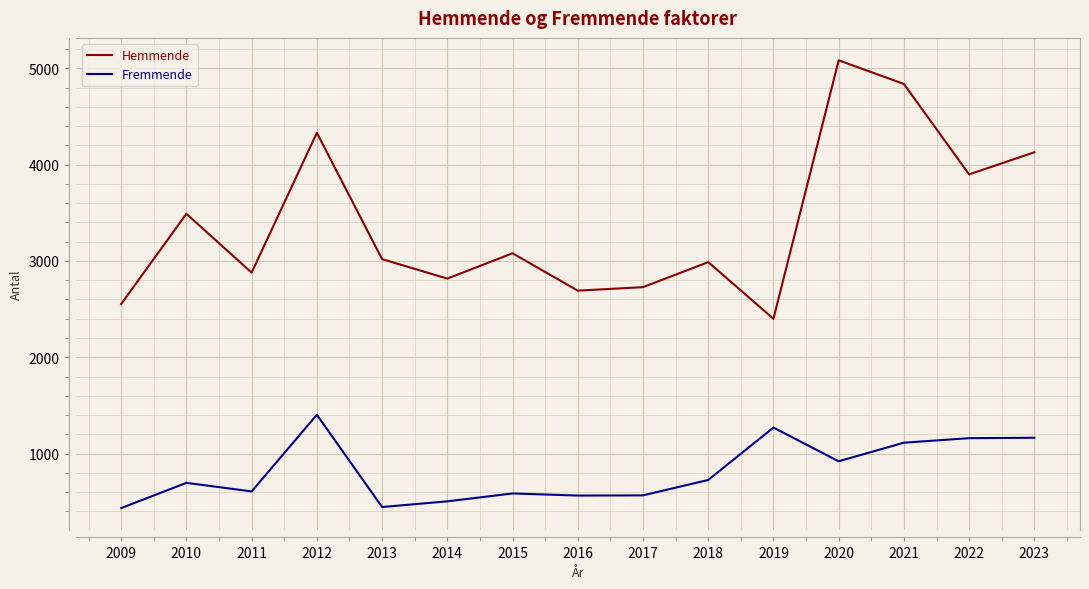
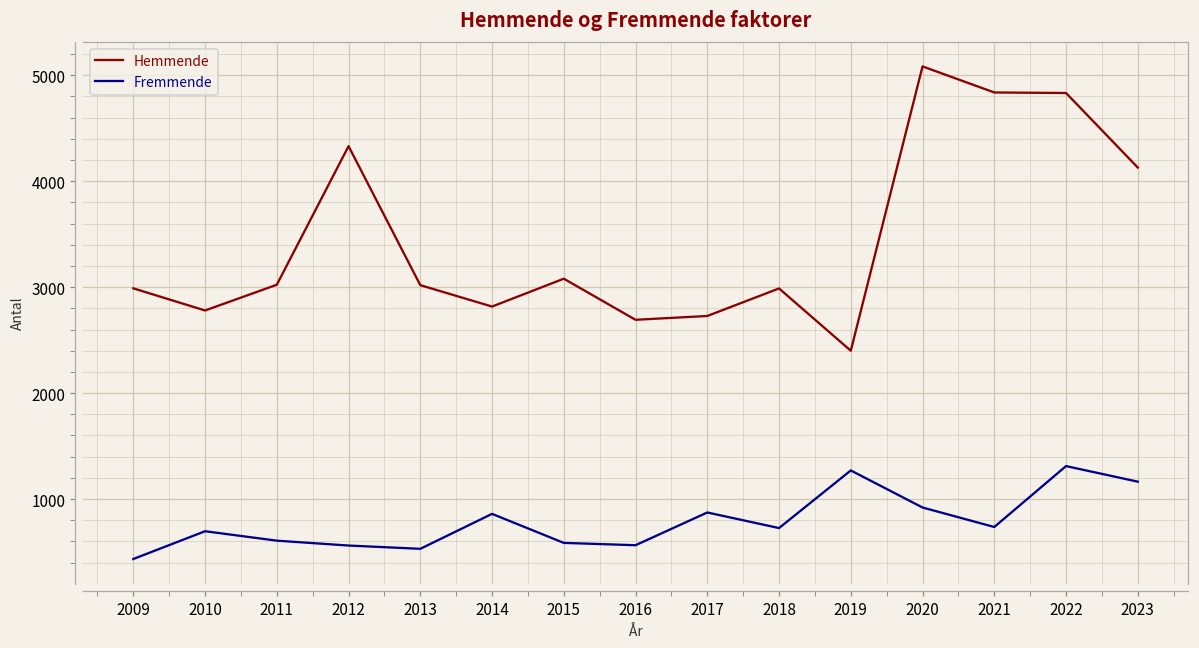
  {
    "Hemmende": {
-     "2009": 2600,
-     "2010": 3500,
-     "2011": 2900,
+     "2009": 3000,
+     "2010": 2800,
+     "2011": 3000,
      "2012": 4300,
      "2013": 3000,
      "2014": 2800,
      "2015": 3100,
      "2016": 2700,
      "2017": 2700,
      "2018": 3000,
      "2019": 2400,
      "2020": 5100,
      "2021": 4800,
-     "2022": 3900,
+     "2022": 4800,
      "2023": 4100
    },
    "Fremmende": {
      "2009": 400,
      "2010": 700,
      "2011": 600,
-     "2012": 1400,
-     "2013": 400,
-     "2014": 500,
+     "2012": 600,
+     "2013": 500,
+     "2014": 900,
      "2015": 600,
      "2016": 600,
-     "2017": 600,
+     "2017": 900,
      "2018": 700,
      "2019": 1300,
      "2020": 900,
-     "2021": 1100,
-     "2022": 1200,
+     "2021": 700,
+     "2022": 1300,
      "2023": 1200
    }
  }
